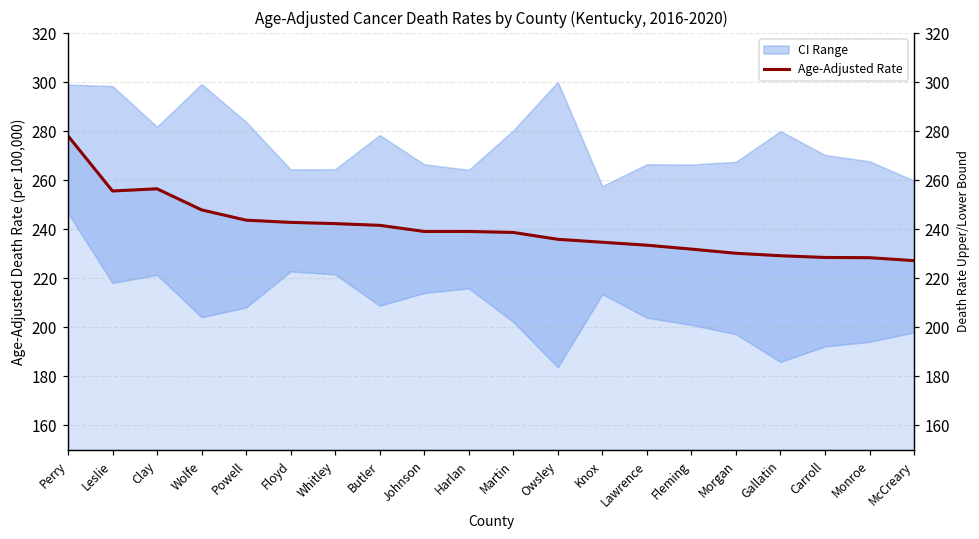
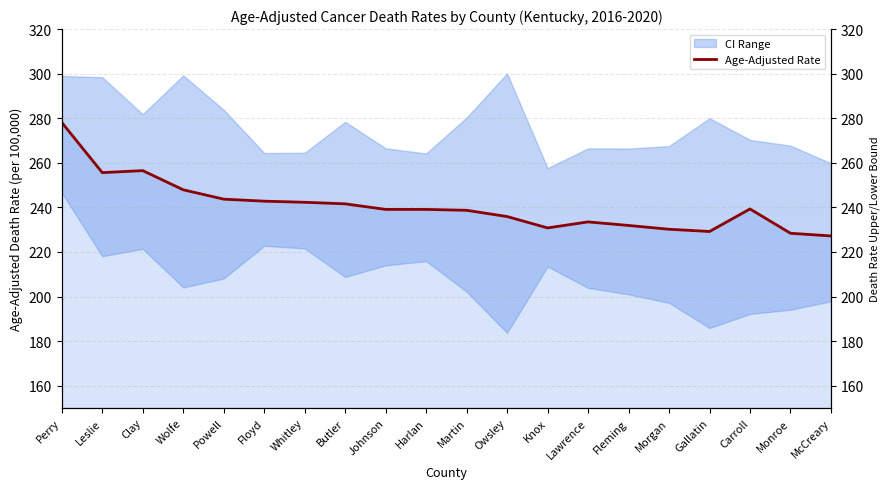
  {
    "Age-Adjusted Rate": {
      "Perry": 278,
      "Leslie": 256,
      "Clay": 257,
      "Wolfe": 248,
      "Powell": 244,
      "Floyd": 243,
      "Whitley": 242,
      "Butler": 242,
      "Johnson": 239,
      "Harlan": 239,
      "Martin": 239,
      "Owsley": 236,
-     "Knox": 235,
+     "Knox": 231,
      "Lawrence": 234,
      "Fleming": 232,
      "Morgan": 230,
      "Gallatin": 229,
-     "Carroll": 229,
+     "Carroll": 239,
      "Monroe": 228,
      "McCreary": 227
    }
  }
